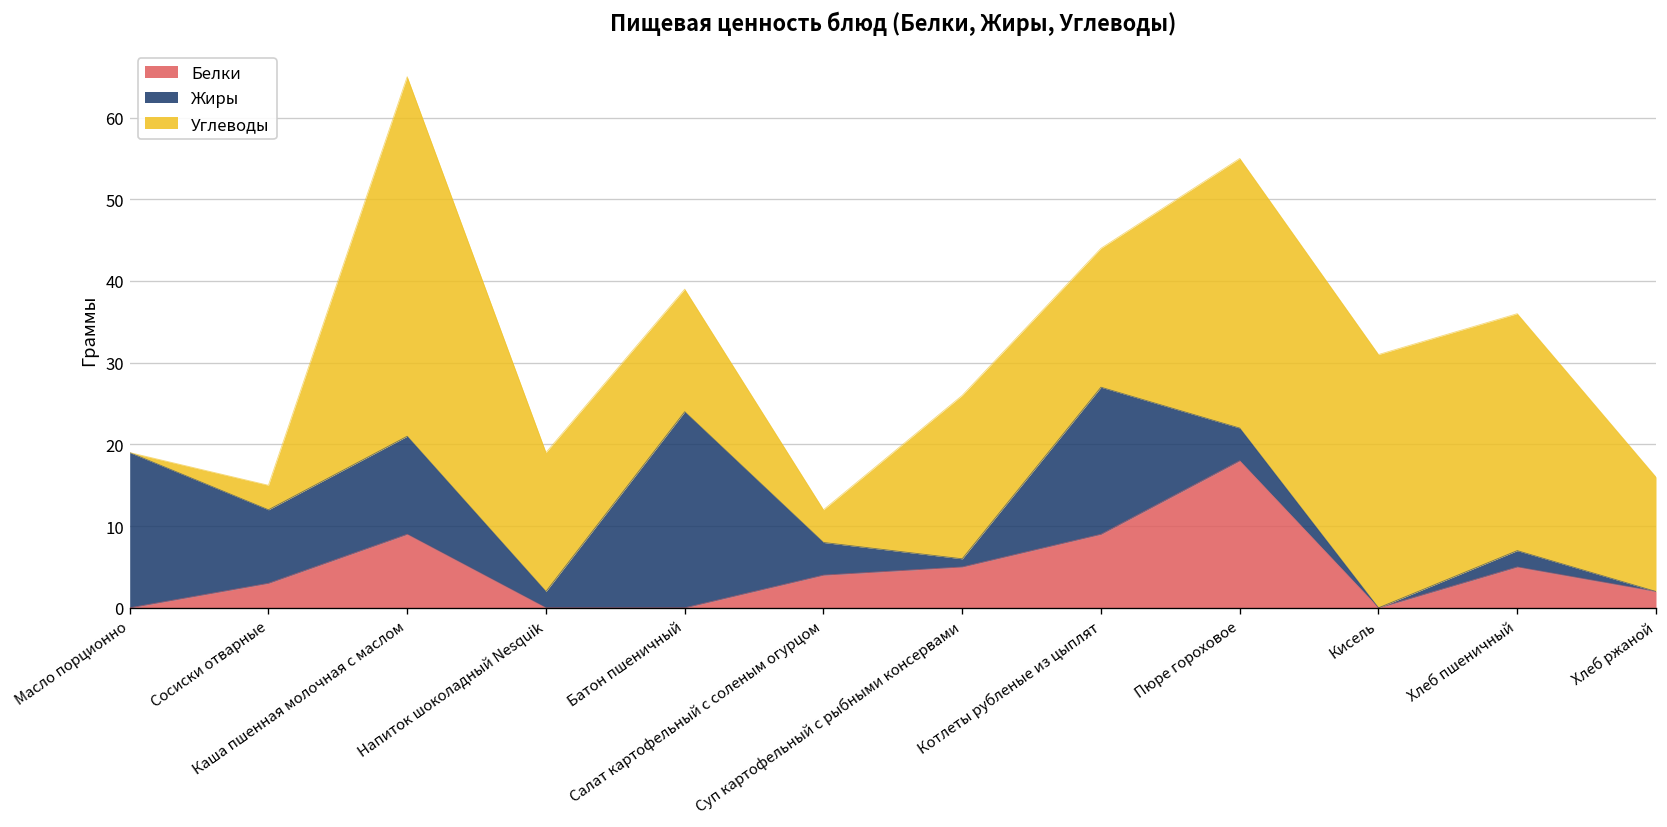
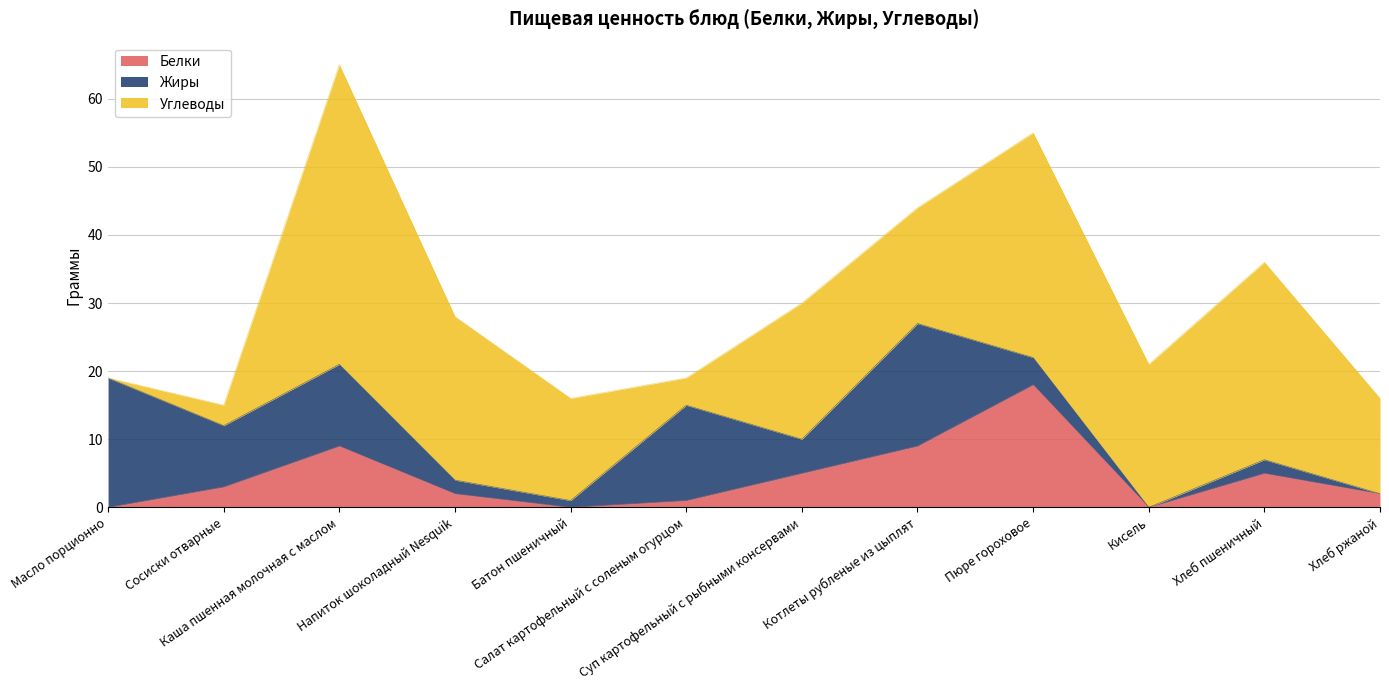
  {
    "Белки": {
      "Масло порционно": 0,
      "Сосиски отварные": 3,
      "Каша пшенная молочная с маслом": 9,
-     "Напиток шоколадный Nesquik": 0,
+     "Напиток шоколадный Nesquik": 2,
      "Батон пшеничный": 0,
-     "Салат картофельный с соленым огурцом": 4,
+     "Салат картофельный с соленым огурцом": 1,
      "Суп картофельный с рыбными консервами": 5,
      "Котлеты рубленые из цыплят": 9,
      "Пюре гороховое": 18,
      "Хлеб пшеничный": 5
    },
    "Жиры": {
      "Сосиски отварные": 9,
      "Каша пшенная молочная с маслом": 12,
      "Напиток шоколадный Nesquik": 2,
-     "Батон пшеничный": 24,
-     "Салат картофельный с соленым огурцом": 4,
-     "Суп картофельный с рыбными консервами": 1,
+     "Батон пшеничный": 1,
+     "Салат картофельный с соленым огурцом": 14,
+     "Суп картофельный с рыбными консервами": 5,
      "Котлеты рубленые из цыплят": 18,
      "Пюре гороховое": 4,
      "Хлеб пшеничный": 2
    },
    "Углеводы": {
      "Сосиски отварные": 3,
      "Каша пшенная молочная с маслом": 44,
-     "Напиток шоколадный Nesquik": 17,
+     "Напиток шоколадный Nesquik": 24,
      "Батон пшеничный": 15,
      "Салат картофельный с соленым огурцом": 4,
      "Суп картофельный с рыбными консервами": 20,
      "Котлеты рубленые из цыплят": 17,
      "Пюре гороховое": 33,
-     "Кисель": 31,
+     "Кисель": 21,
      "Хлеб пшеничный": 29,
      "Хлеб ржаной": 14
    }
  }
